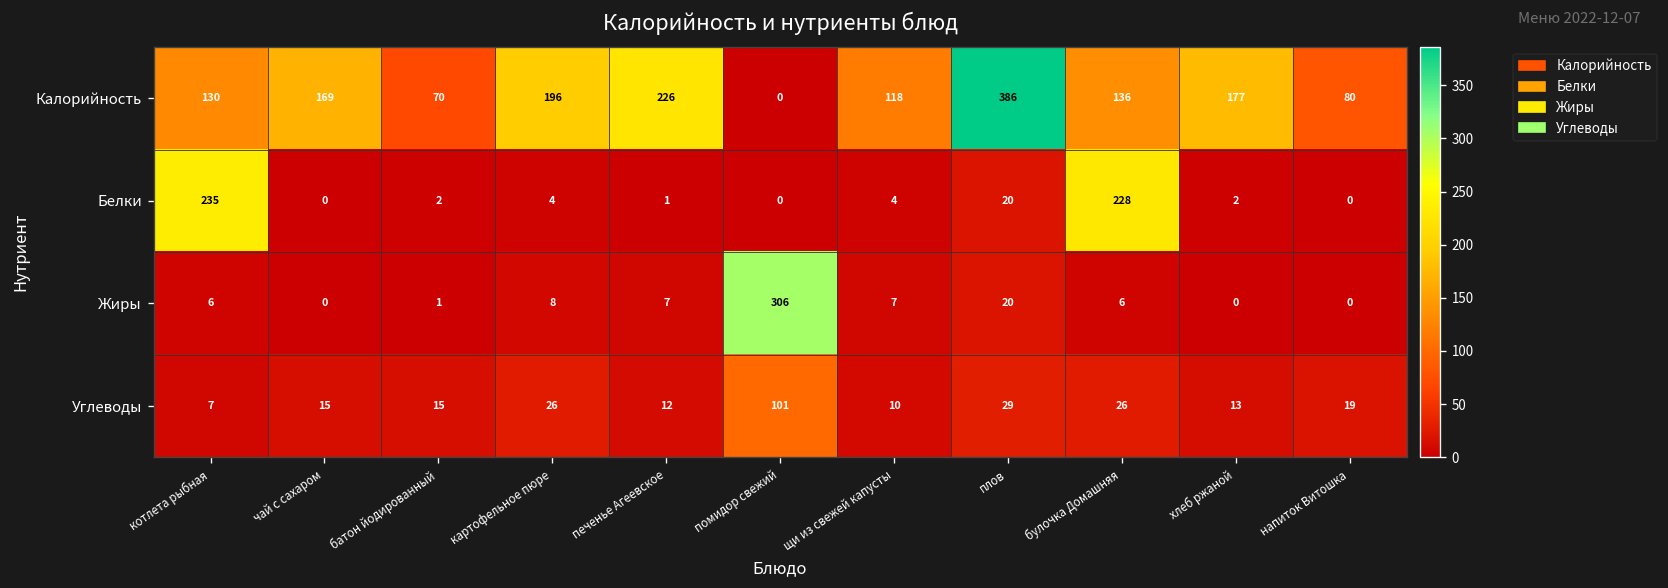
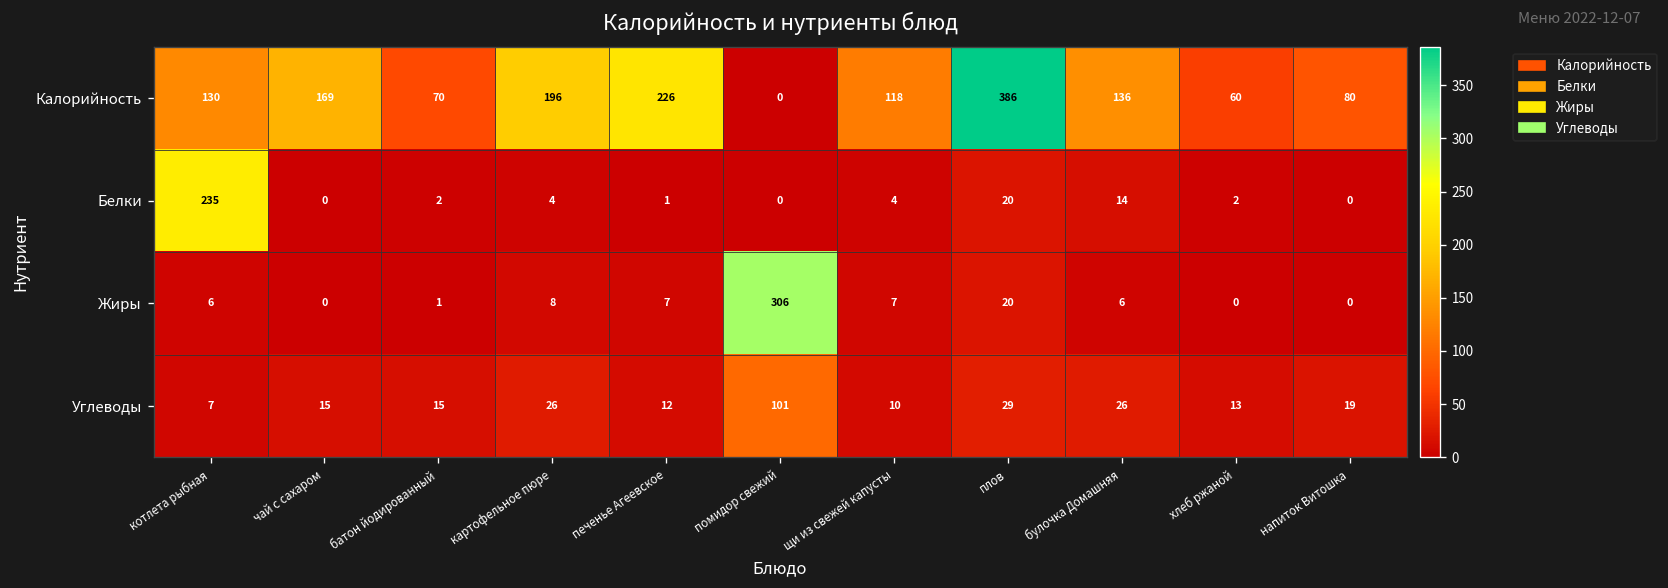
  {
    "Калорийность": {
      "котлета рыбная": 130,
      "чай с сахаром": 169,
      "батон йодированный": 70,
      "картофельное пюре": 196,
      "печенье Агеевское": 226,
      "помидор свежий": 0,
      "щи из свежей капусты": 118,
      "плов": 386,
      "булочка Домашняя": 136,
-     "хлеб ржаной": 177,
+     "хлеб ржаной": 60,
      "напиток Витошка": 80
    },
    "Белки": {
      "котлета рыбная": 235,
      "чай с сахаром": 0,
      "батон йодированный": 2,
      "картофельное пюре": 4,
      "печенье Агеевское": 1,
      "помидор свежий": 0,
      "щи из свежей капусты": 4,
      "плов": 20,
-     "булочка Домашняя": 228,
+     "булочка Домашняя": 14,
      "хлеб ржаной": 2,
      "напиток Витошка": 0
    },
    "Жиры": {
      "котлета рыбная": 6,
      "чай с сахаром": 0,
      "батон йодированный": 1,
      "картофельное пюре": 8,
      "печенье Агеевское": 7,
      "помидор свежий": 306,
      "щи из свежей капусты": 7,
      "плов": 20,
      "булочка Домашняя": 6,
      "хлеб ржаной": 0,
      "напиток Витошка": 0
    },
    "Углеводы": {
      "котлета рыбная": 7,
      "чай с сахаром": 15,
      "батон йодированный": 15,
      "картофельное пюре": 26,
      "печенье Агеевское": 12,
      "помидор свежий": 101,
      "щи из свежей капусты": 10,
      "плов": 29,
      "булочка Домашняя": 26,
      "хлеб ржаной": 13,
      "напиток Витошка": 19
    }
  }
